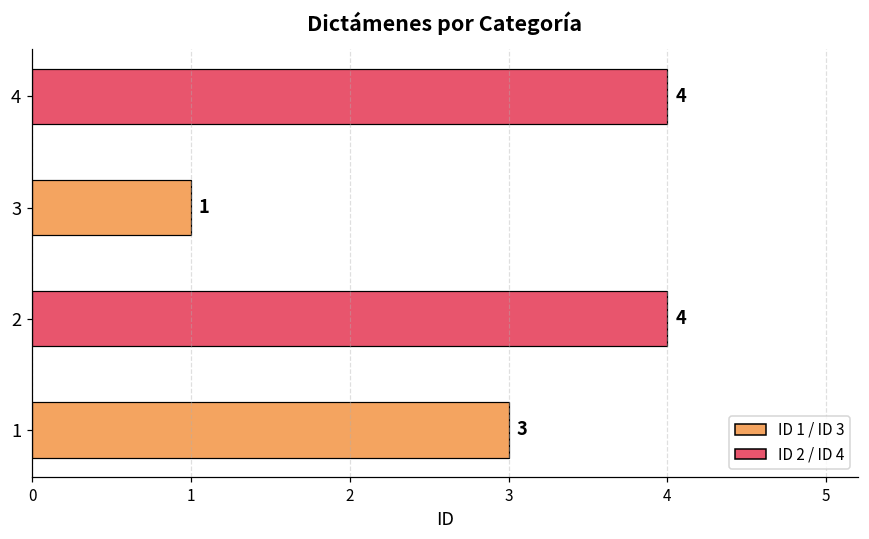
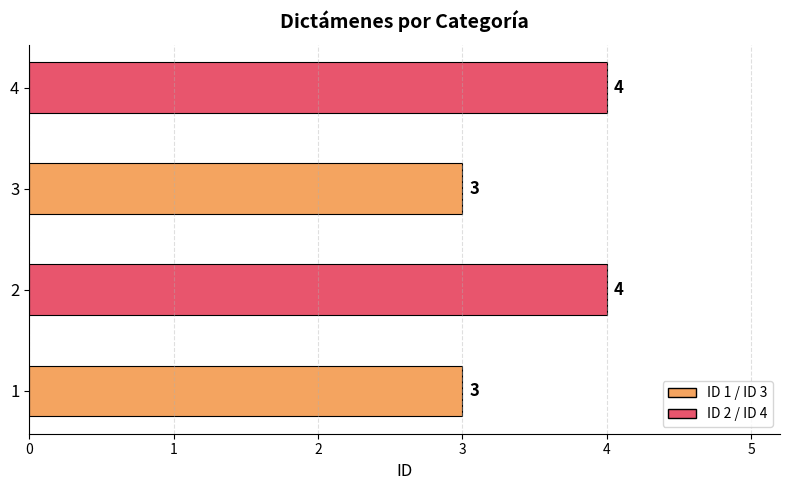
  {
    "4": 4,
-   "3": 1,
+   "3": 3,
    "2": 4,
    "1": 3
  }
